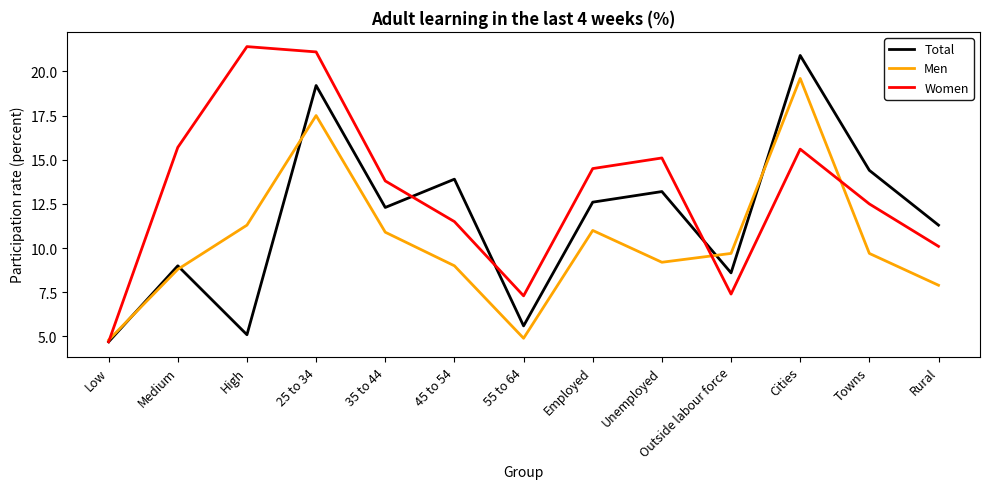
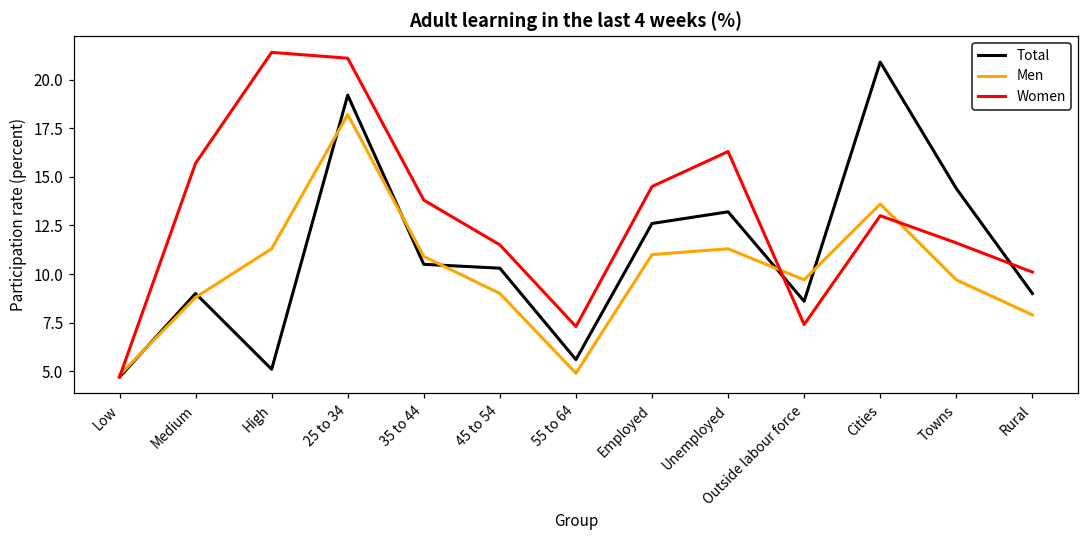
  {
    "Total": {
      "Medium": 9.0,
      "High": 5.1,
      "25 to 34": 19.2,
-     "35 to 44": 12.3,
-     "45 to 54": 13.9,
+     "35 to 44": 10.5,
+     "45 to 54": 10.3,
      "55 to 64": 5.6,
      "Employed": 12.6,
      "Unemployed": 13.2,
      "Outside labour force": 8.6,
      "Cities": 20.9,
      "Towns": 14.4,
-     "Rural": 11.3
+     "Rural": 9.0
    },
    "Men": {
      "Medium": 8.8,
      "High": 11.3,
-     "25 to 34": 17.5,
+     "25 to 34": 18.2,
      "35 to 44": 10.9,
      "45 to 54": 9.0,
      "55 to 64": 4.9,
      "Employed": 11.0,
-     "Unemployed": 9.2,
+     "Unemployed": 11.3,
      "Outside labour force": 9.7,
-     "Cities": 19.6,
+     "Cities": 13.6,
      "Towns": 9.7,
      "Rural": 7.9
    },
    "Women": {
      "Medium": 15.7,
      "High": 21.4,
      "25 to 34": 21.1,
      "35 to 44": 13.8,
      "45 to 54": 11.5,
      "55 to 64": 7.3,
      "Employed": 14.5,
-     "Unemployed": 15.1,
+     "Unemployed": 16.3,
      "Outside labour force": 7.4,
-     "Cities": 15.6,
-     "Towns": 12.5,
+     "Cities": 13.0,
+     "Towns": 11.6,
      "Rural": 10.1
    }
  }
